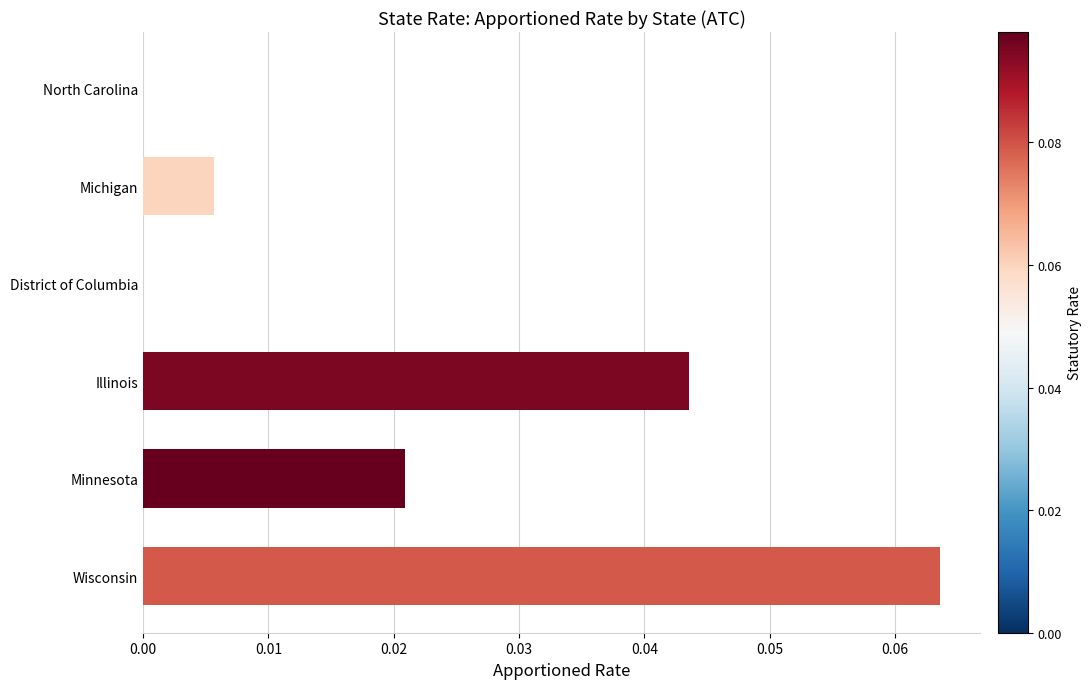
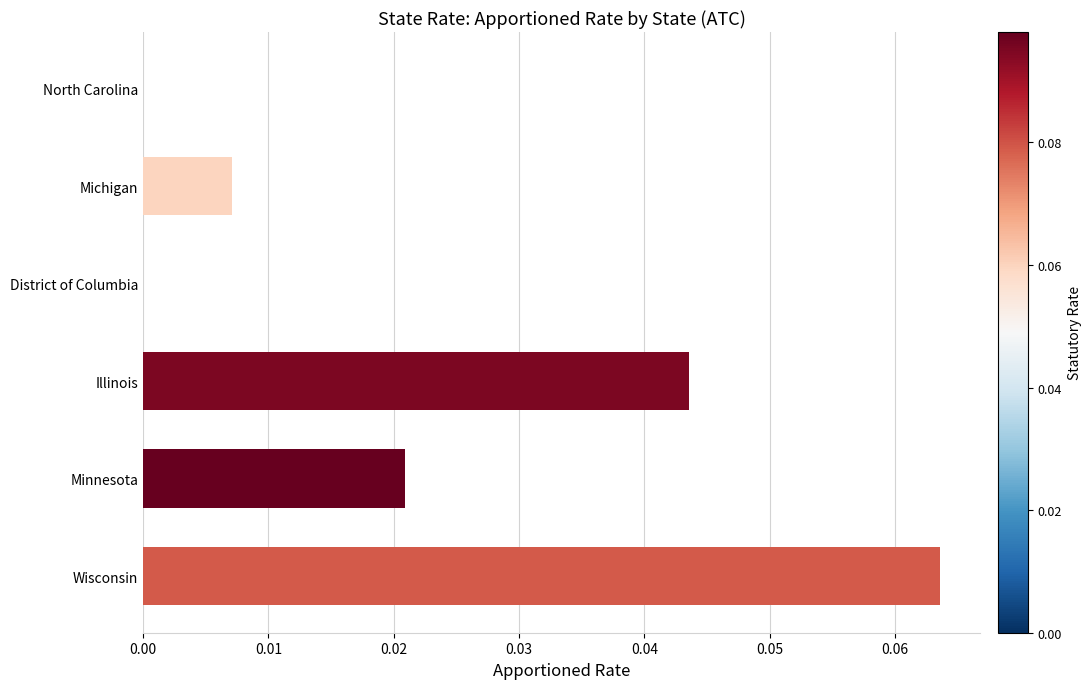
  {
    "North Carolina": 0.0000,
-   "Michigan": 0.0057,
+   "Michigan": 0.0071,
    "District of Columbia": 0.0000,
    "Illinois": 0.0436,
    "Minnesota": 0.0209,
    "Wisconsin": 0.0636
  }
